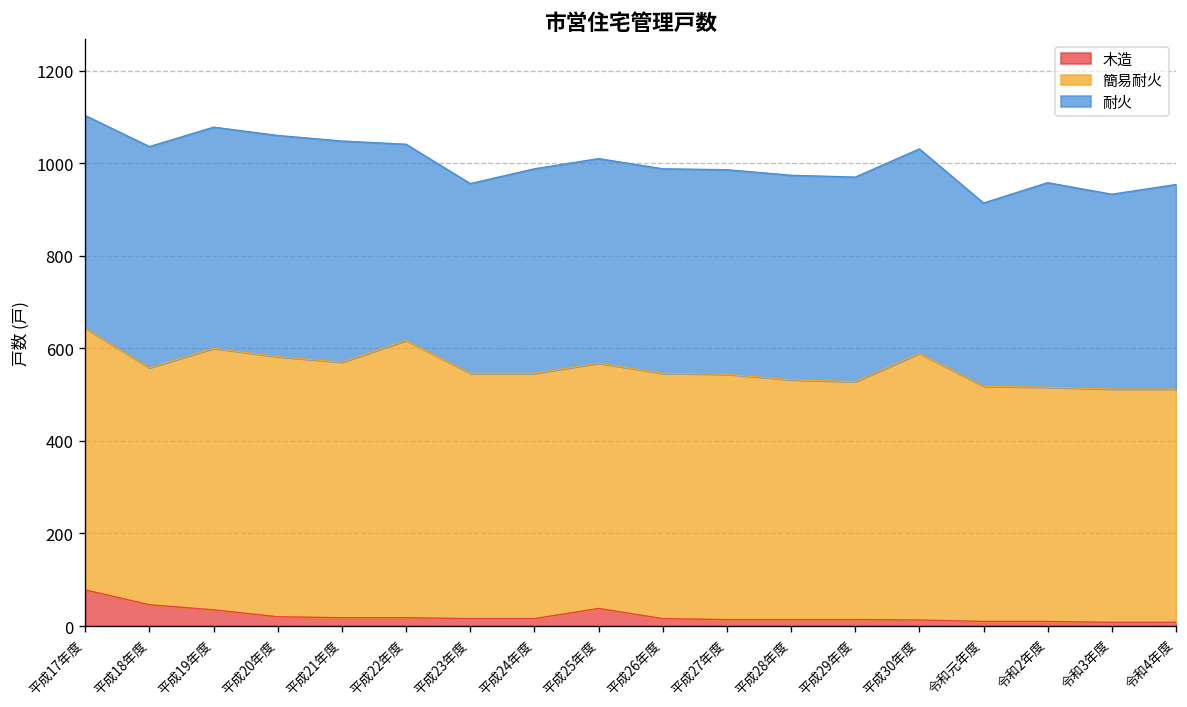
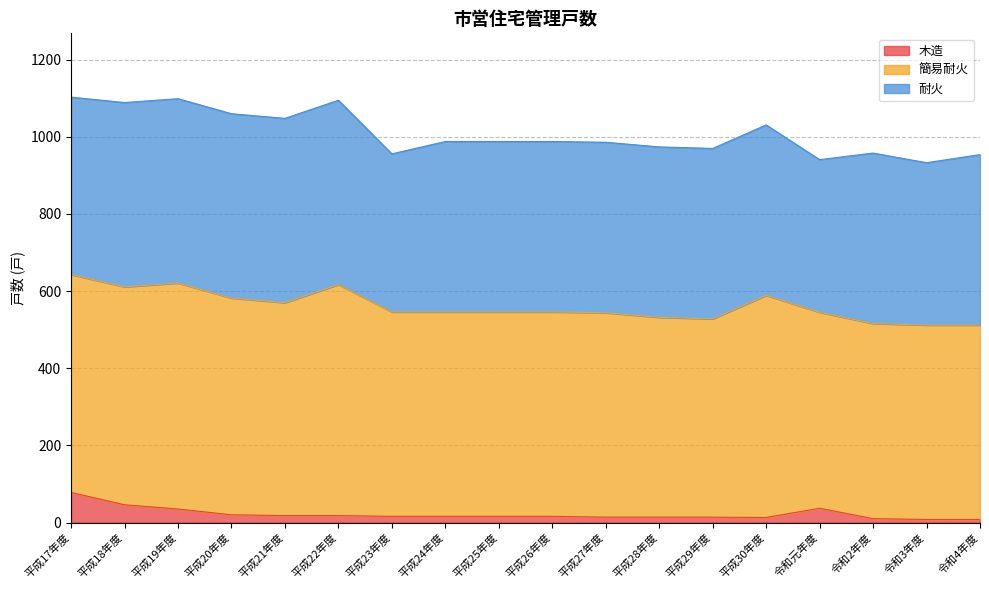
  {
    "木造": {
      "平成17年度": 80,
      "平成18年度": 50,
      "平成19年度": 40,
      "平成20年度": 20,
      "平成21年度": 20,
      "平成22年度": 20,
      "平成23年度": 20,
      "平成24年度": 20,
-     "平成25年度": 40,
+     "平成25年度": 20,
      "平成26年度": 20,
      "平成27年度": 10,
      "平成28年度": 10,
      "平成29年度": 10,
      "平成30年度": 10,
-     "令和元年度": 10,
+     "令和元年度": 40,
      "令和2年度": 10,
      "令和3年度": 10,
      "令和4年度": 10
    },
    "簡易耐火": {
      "平成17年度": 570,
-     "平成18年度": 510,
-     "平成19年度": 570,
+     "平成18年度": 570,
+     "平成19年度": 590,
      "平成20年度": 560,
      "平成21年度": 550,
      "平成22年度": 600,
      "平成23年度": 530,
      "平成24年度": 530,
      "平成25年度": 530,
      "平成26年度": 530,
      "平成27年度": 530,
      "平成28年度": 520,
      "平成29年度": 510,
      "平成30年度": 580,
      "令和元年度": 510,
      "令和2年度": 510,
      "令和3年度": 500,
      "令和4年度": 500
    },
    "耐火": {
      "平成17年度": 460,
      "平成18年度": 480,
      "平成19年度": 480,
      "平成20年度": 480,
      "平成21年度": 480,
-     "平成22年度": 420,
+     "平成22年度": 480,
      "平成23年度": 410,
      "平成24年度": 440,
      "平成25年度": 440,
      "平成26年度": 440,
      "平成27年度": 440,
      "平成28年度": 440,
      "平成29年度": 440,
      "平成30年度": 440,
      "令和元年度": 400,
      "令和2年度": 440,
      "令和3年度": 420,
      "令和4年度": 440
    }
  }
